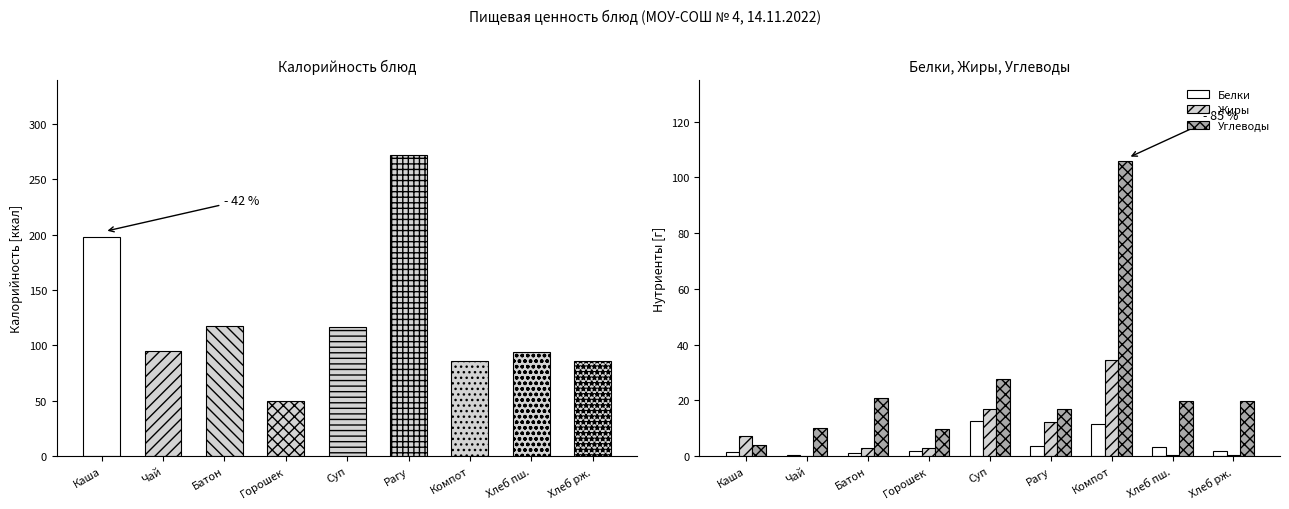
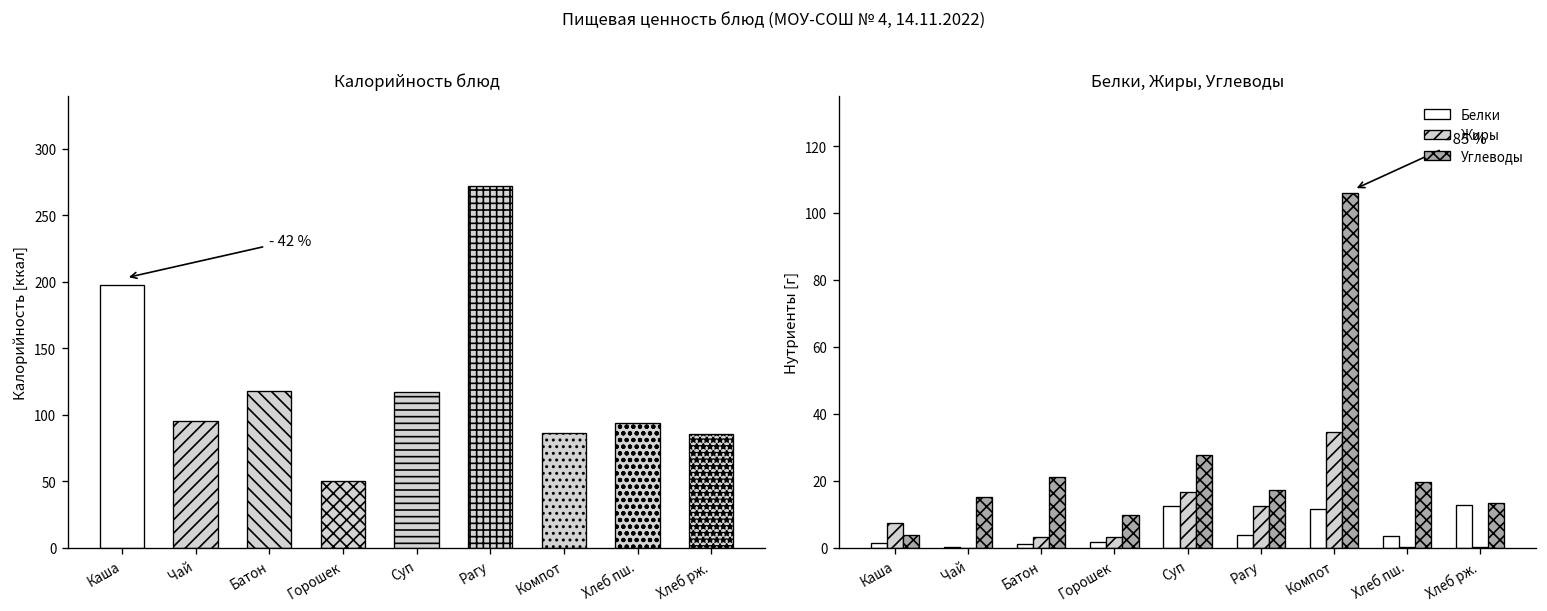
  {
    "Калорийность блюд": {
      "Чай": 95,
      "Батон": 118,
      "Горошек": 50,
      "Суп": 117,
      "Рагу": 272,
      "Компот": 86,
      "Хлеб пш.": 94,
      "Хлеб рж.": 86
    },
    "Белки, Жиры, Углеводы": {
      "Белки": {
        "Каша": 2,
        "Батон": 1,
        "Горошек": 2,
        "Суп": 13,
        "Рагу": 4,
        "Компот": 12,
        "Хлеб пш.": 3,
-       "Хлеб рж.": 2
+       "Хлеб рж.": 13
      },
      "Жиры": {
        "Каша": 7,
        "Чай": 0,
        "Батон": 3,
        "Горошек": 3,
        "Суп": 17,
        "Рагу": 12,
        "Компот": 35
      },
      "Углеводы": {
        "Каша": 4,
-       "Чай": 10,
+       "Чай": 15,
        "Батон": 21,
        "Горошек": 10,
        "Суп": 28,
        "Рагу": 17,
        "Хлеб пш.": 20,
-       "Хлеб рж.": 20
+       "Хлеб рж.": 13
      }
    }
  }
